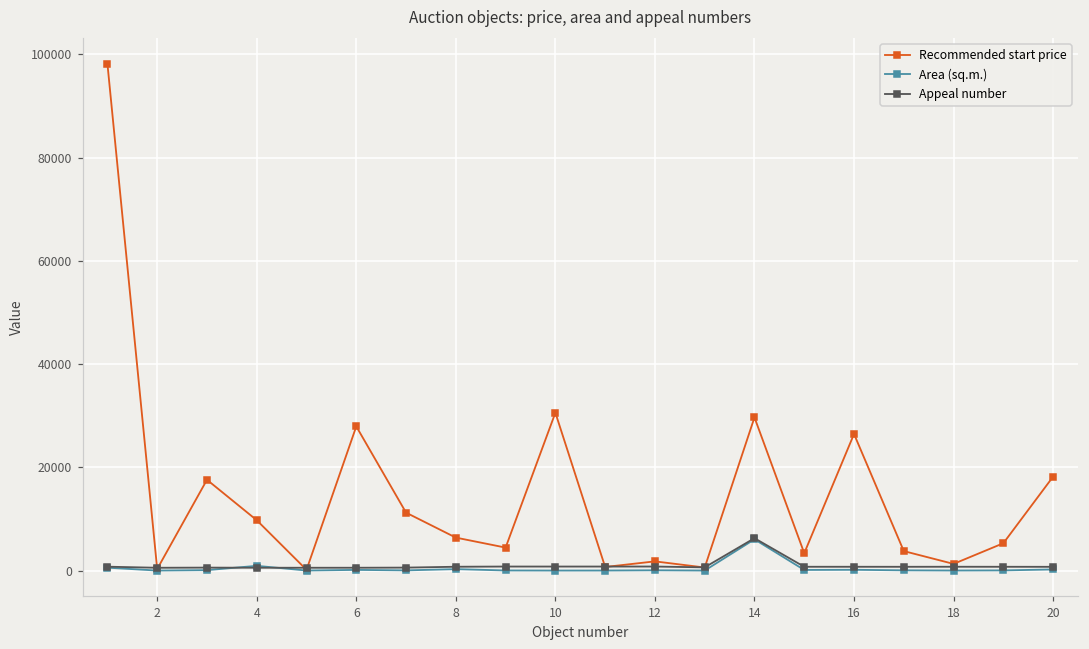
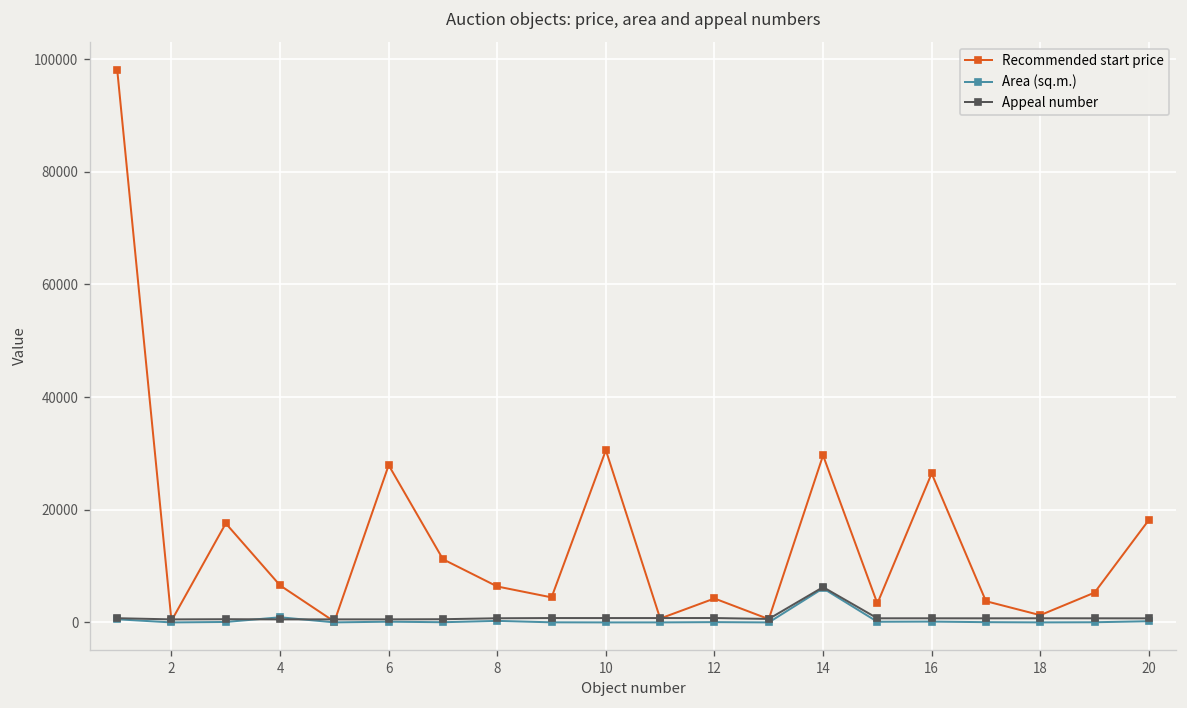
  {
    "Recommended start price": {
-     "4": 10000,
+     "4": 7000,
      "6": 28000,
      "8": 6000,
      "10": 31000,
-     "12": 2000,
+     "12": 4000,
      "14": 30000,
      "16": 26000,
      "18": 1000,
      "20": 18000
    },
    "Area (sq.m.)": {
      "10": 0,
      "12": 0,
      "16": 0,
      "18": 0
    },
    "Appeal number": {
      "10": 1000,
      "12": 1000,
      "16": 1000,
      "18": 1000
    }
  }
